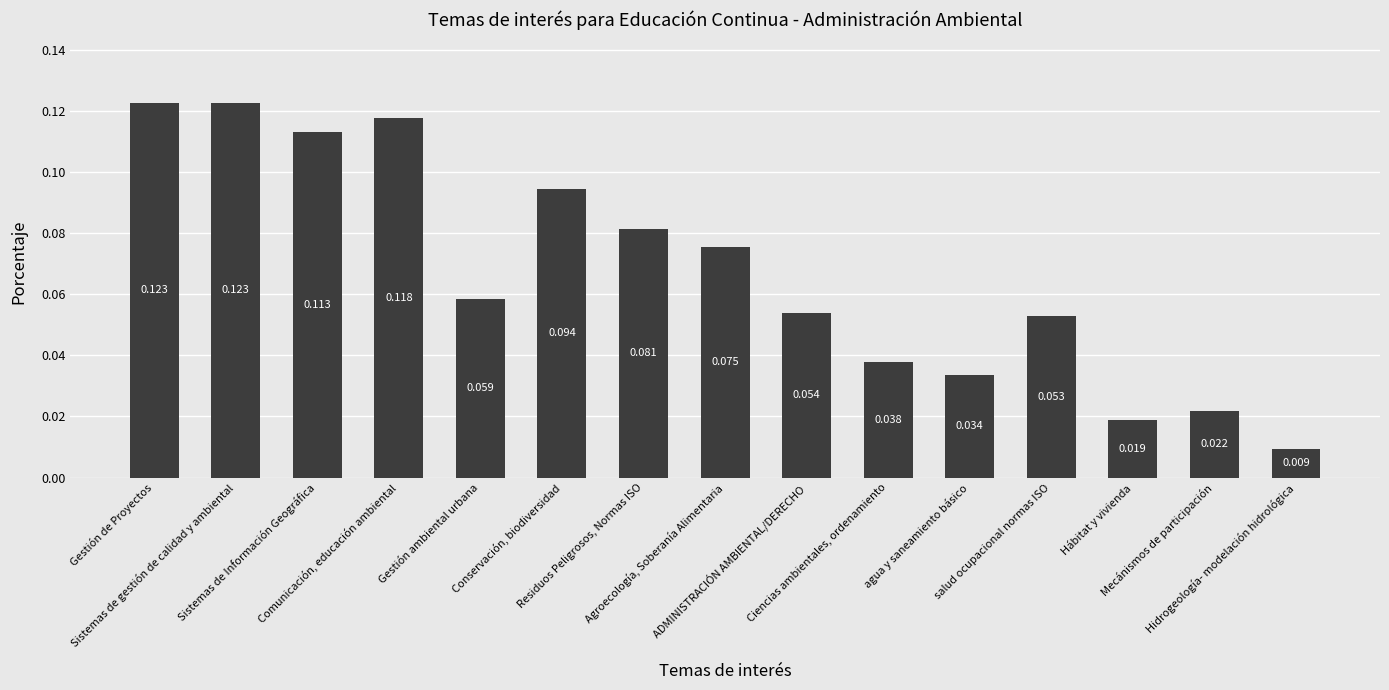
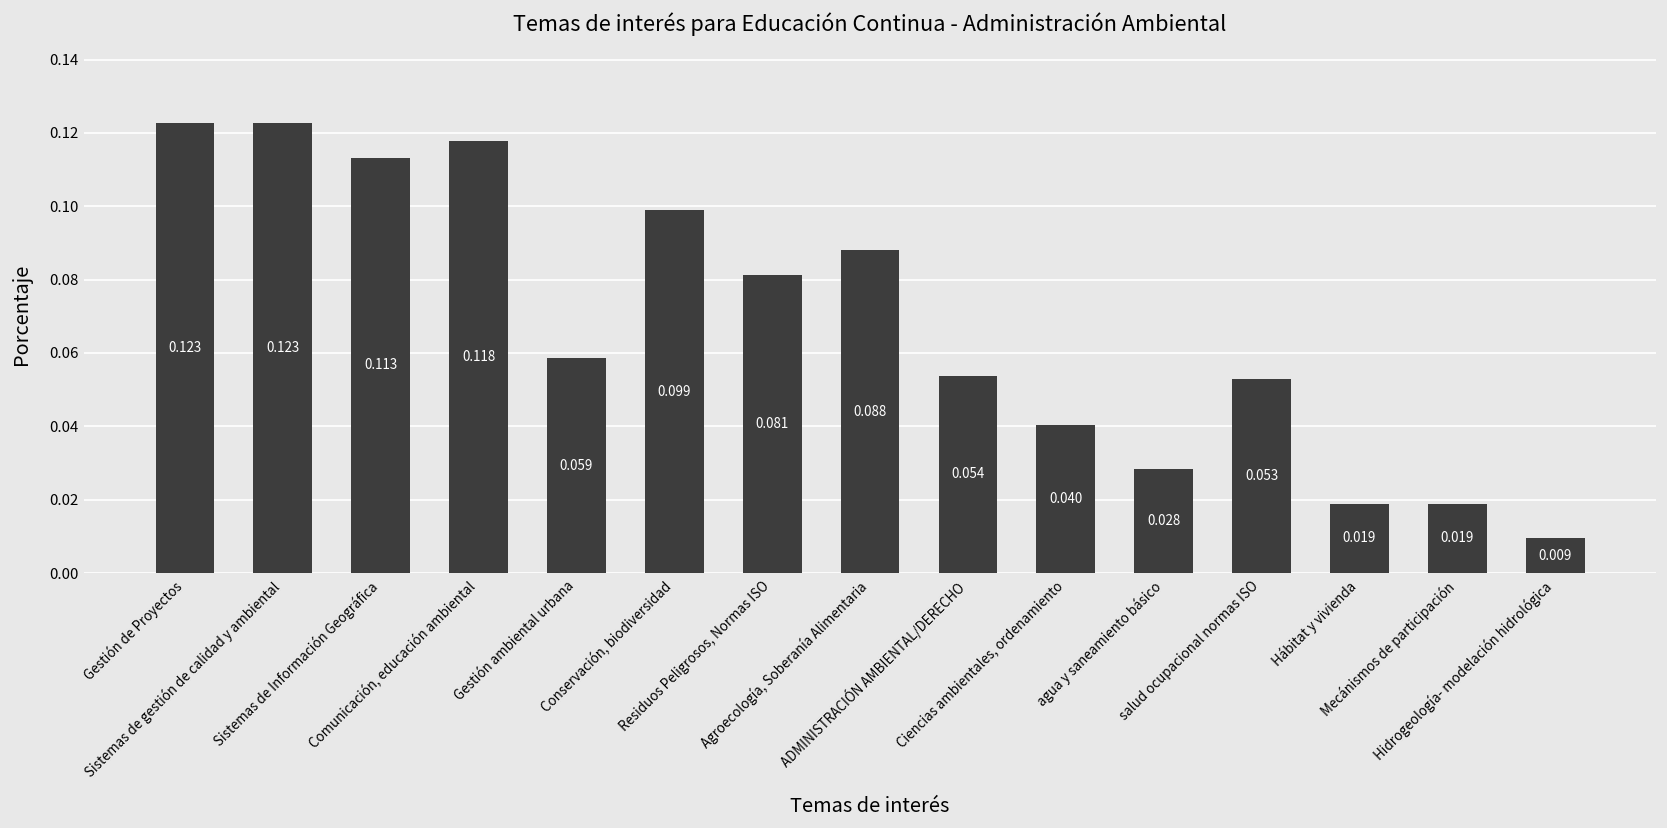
  {
    "Gestión de Proyectos": 0.123,
    "Sistemas de gestión de calidad y ambiental": 0.123,
    "Sistemas de Información Geográfica": 0.113,
    "Comunicación, educación ambiental": 0.118,
    "Gestión ambiental urbana": 0.059,
-   "Conservación, biodiversidad": 0.094,
+   "Conservación, biodiversidad": 0.099,
    "Residuos Peligrosos, Normas ISO": 0.081,
-   "Agroecología, Soberanía Alimentaria": 0.075,
+   "Agroecología, Soberanía Alimentaria": 0.088,
    "ADMINISTRACIÓN AMBIENTAL/DERECHO": 0.054,
-   "Ciencias ambientales, ordenamiento": 0.038,
-   "agua y saneamiento básico": 0.034,
+   "Ciencias ambientales, ordenamiento": 0.040,
+   "agua y saneamiento básico": 0.028,
    "salud ocupacional normas ISO": 0.053,
    "Hábitat y vivienda": 0.019,
-   "Mecánismos de participación": 0.022,
+   "Mecánismos de participación": 0.019,
    "Hidrogeología- modelación hidrológica": 0.009
  }
